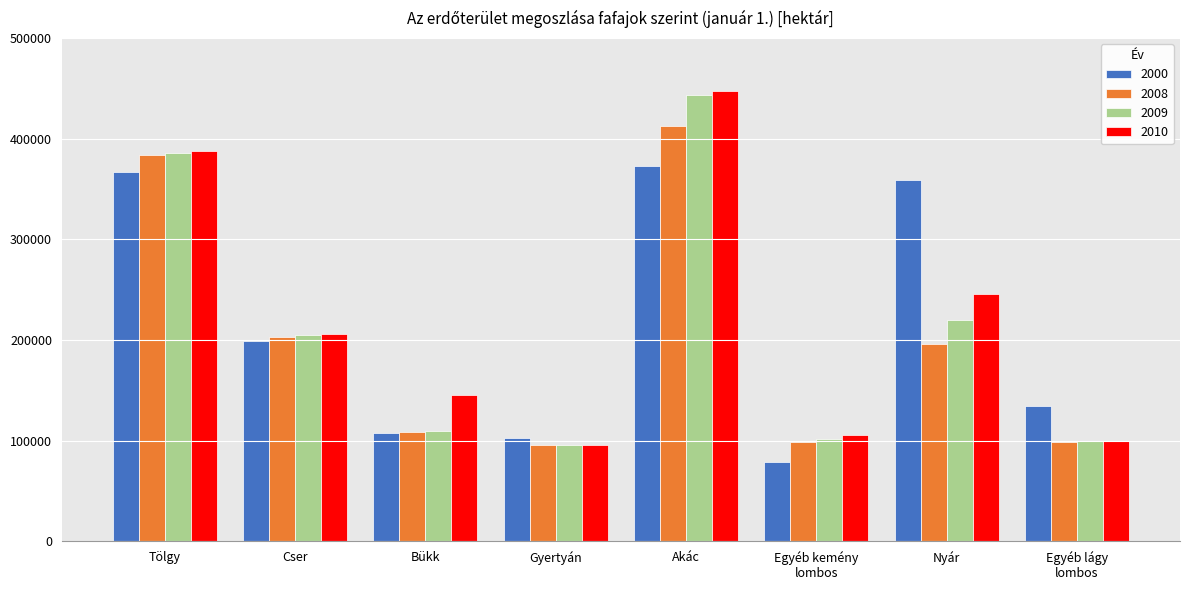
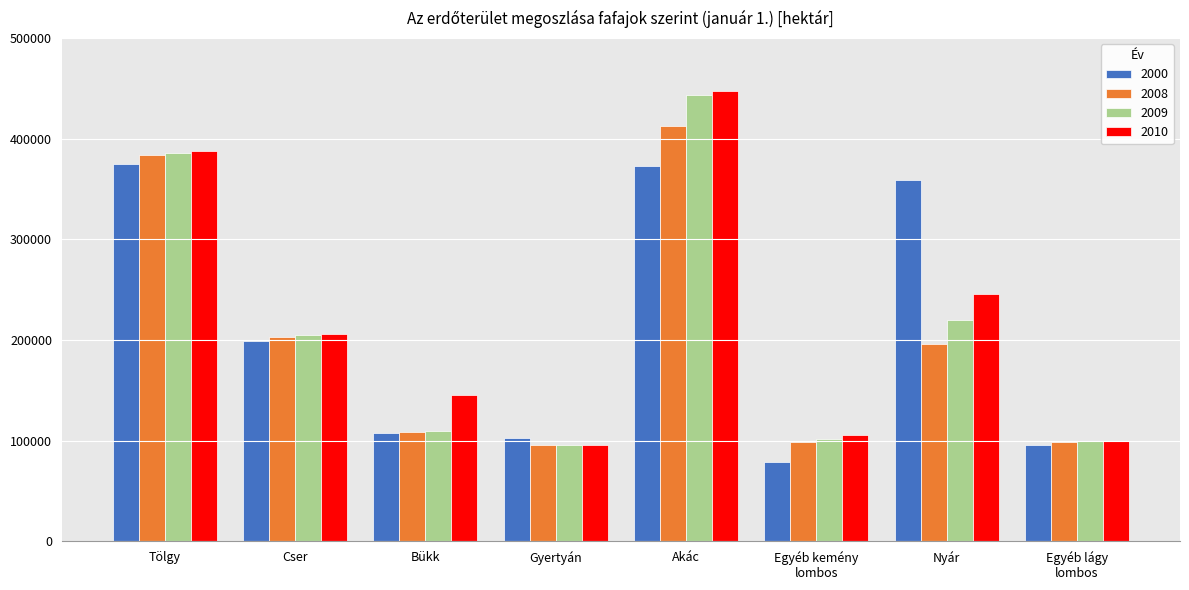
  {
    "2000": {
-     "Tölgy": 367000,
+     "Tölgy": 375000,
      "Cser": 199000,
      "Bükk": 107000,
      "Gyertyán": 103000,
      "Akác": 373000,
      "Egyéb kemény lombos": 78000,
      "Nyár": 359000,
-     "Egyéb lágy lombos": 134000
+     "Egyéb lágy lombos": 96000
    },
    "2008": {
      "Tölgy": 384000,
      "Cser": 203000,
      "Bükk": 109000,
      "Gyertyán": 95000,
      "Akác": 413000,
      "Egyéb kemény lombos": 98000,
      "Nyár": 196000,
      "Egyéb lágy lombos": 99000
    },
    "2009": {
      "Tölgy": 385000,
      "Cser": 205000,
      "Bükk": 110000,
      "Gyertyán": 95000,
      "Akác": 443000,
      "Egyéb kemény lombos": 101000,
      "Nyár": 220000,
      "Egyéb lágy lombos": 100000
    },
    "2010": {
      "Tölgy": 388000,
      "Cser": 206000,
      "Bükk": 146000,
      "Gyertyán": 96000,
      "Akác": 447000,
      "Egyéb kemény lombos": 105000,
      "Nyár": 246000,
      "Egyéb lágy lombos": 100000
    }
  }
